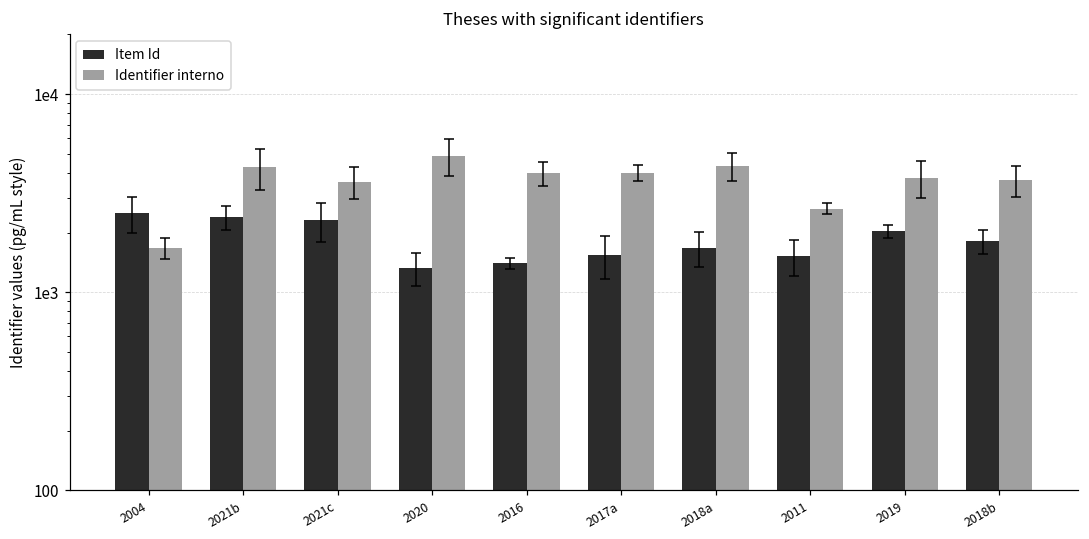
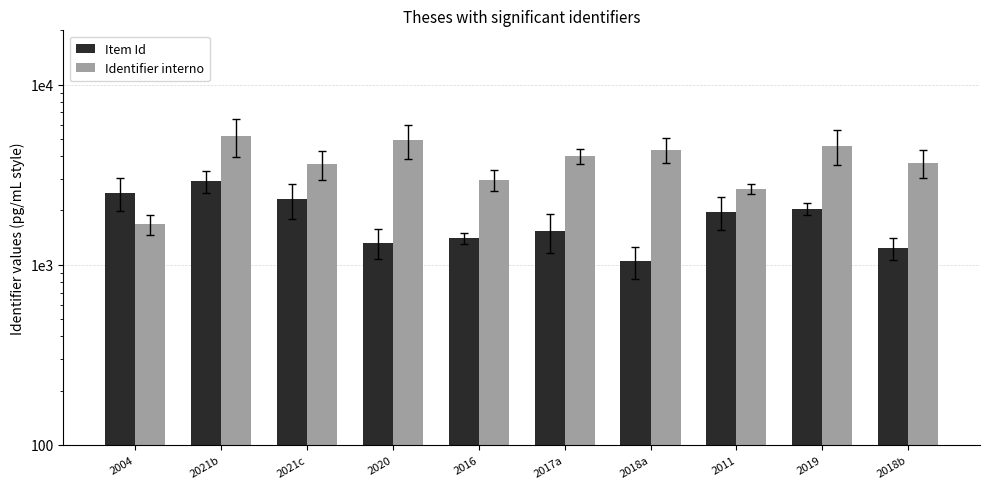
  {
    "Item Id": {
      "2004": 2500,
-     "2021b": 2400,
+     "2021b": 2900,
      "2021c": 2300,
      "2020": 1300,
      "2016": 1400,
      "2017a": 1500,
-     "2018a": 1700,
-     "2011": 1500,
+     "2018a": 1000,
+     "2011": 2000,
      "2019": 2000,
-     "2018b": 1800
+     "2018b": 1200
    },
    "Identifier interno": {
      "2004": 1700,
-     "2021b": 4300,
+     "2021b": 5200,
      "2021c": 3600,
      "2020": 4900,
-     "2016": 4000,
+     "2016": 3000,
      "2017a": 4000,
      "2018a": 4400,
      "2011": 2600,
-     "2019": 3800,
+     "2019": 4600,
      "2018b": 3700
    }
  }
